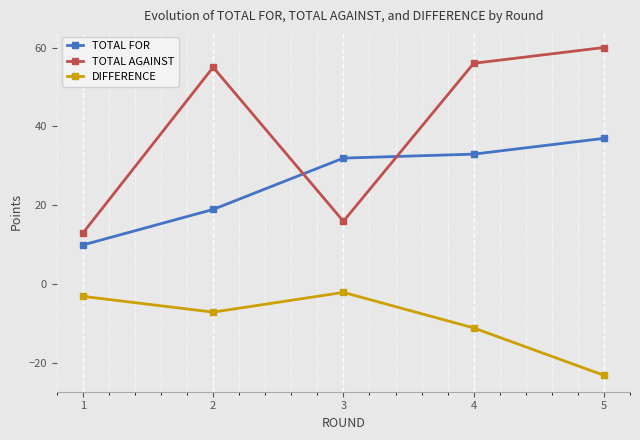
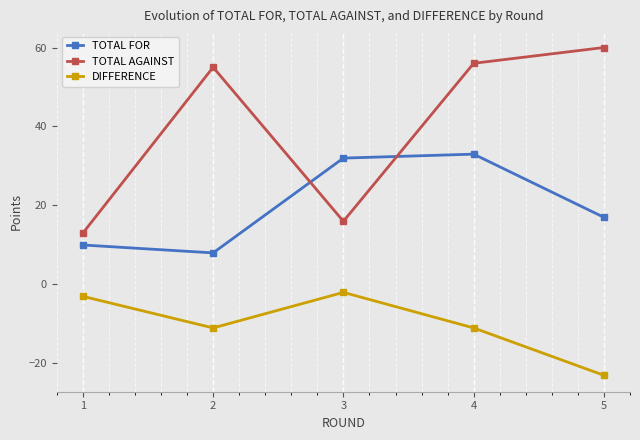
  {
    "TOTAL FOR": {
      "1": 10,
-     "2": 19,
+     "2": 8,
      "3": 32,
      "4": 33,
-     "5": 37
+     "5": 17
    },
    "TOTAL AGAINST": {
      "1": 13,
      "2": 55,
      "3": 16,
      "4": 56,
      "5": 60
    },
    "DIFFERENCE": {
      "1": -3,
-     "2": -7,
+     "2": -11,
      "3": -2,
      "4": -11,
      "5": -23
    }
  }
